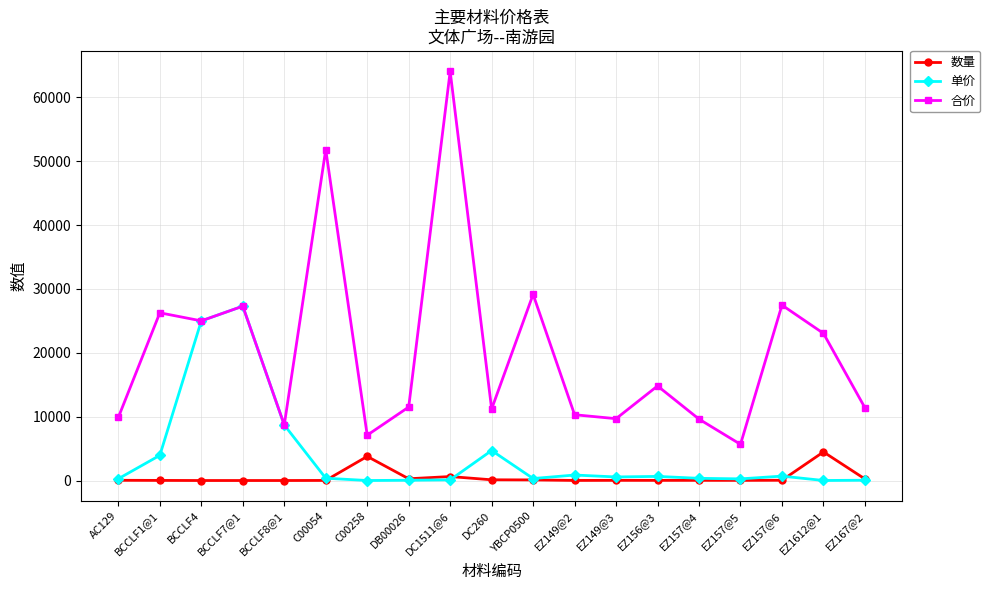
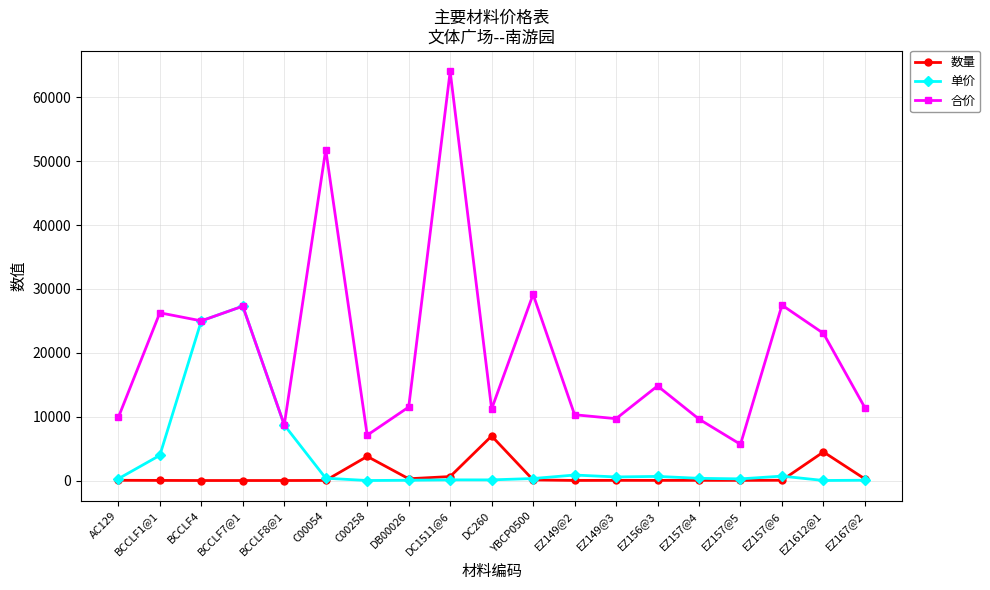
  {
    "数量": {
      "BCCLF1@1": 0,
      "BCCLF4": 0,
      "BCCLF7@1": 0,
      "BCCLF8@1": 0,
      "C00258": 4000,
      "DC1511@6": 1000,
-     "DC260": 0,
+     "DC260": 7000,
      "EZ149@2": 0,
      "EZ149@3": 0,
      "EZ156@3": 0,
      "EZ157@6": 0,
      "EZ1612@1": 4000
    },
    "单价": {
      "BCCLF1@1": 4000,
      "C00258": 0,
      "DC1511@6": 0,
-     "DC260": 5000,
+     "DC260": 0,
      "EZ149@2": 1000,
      "EZ149@3": 1000,
      "EZ156@3": 1000,
      "EZ157@6": 1000,
      "EZ1612@1": 0
    },
    "合价": {
      "AC129": 10000,
      "BCCLF1@1": 26000,
      "C00054": 52000,
      "C00258": 7000,
      "DB00026": 12000,
      "DC1511@6": 64000,
      "DC260": 11000,
      "YBCP0500": 29000,
      "EZ149@2": 10000,
      "EZ149@3": 10000,
      "EZ156@3": 15000,
      "EZ157@4": 10000,
      "EZ157@5": 6000,
      "EZ157@6": 27000,
      "EZ1612@1": 23000,
      "EZ167@2": 11000
    }
  }
